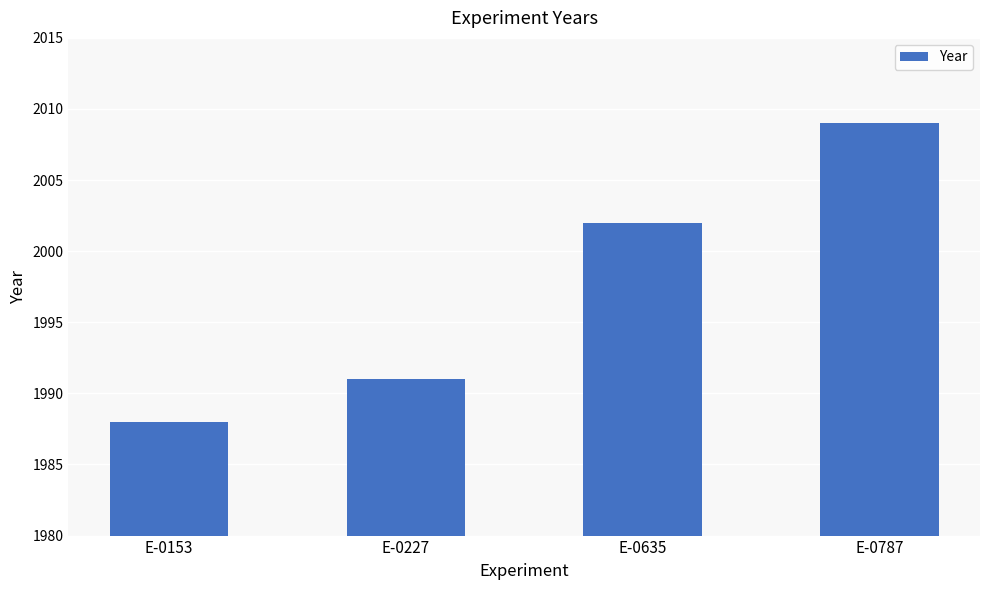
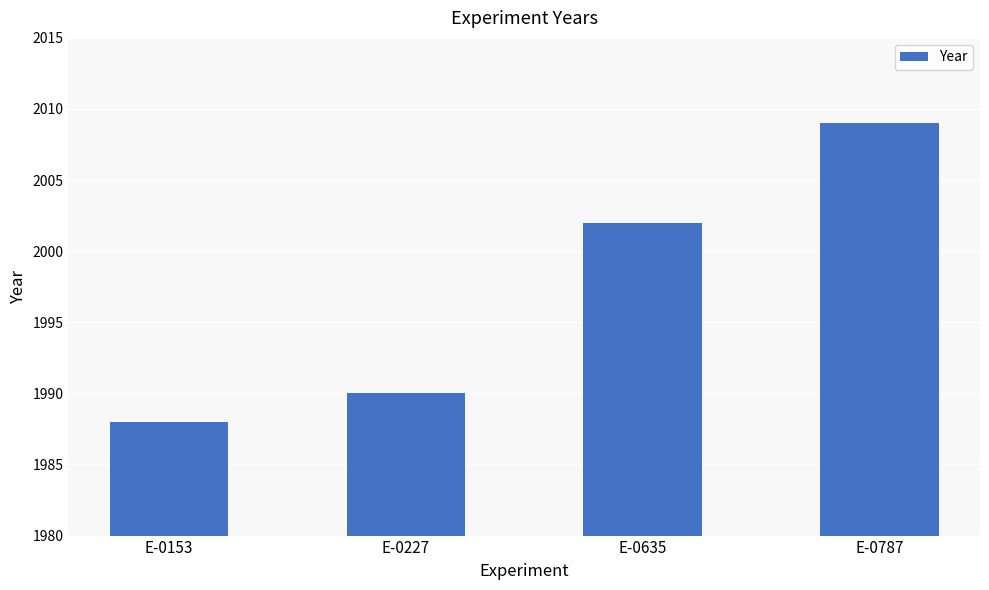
  {
    "E-0153": 1988,
-   "E-0227": 1991,
+   "E-0227": 1990,
    "E-0635": 2002,
    "E-0787": 2009
  }
